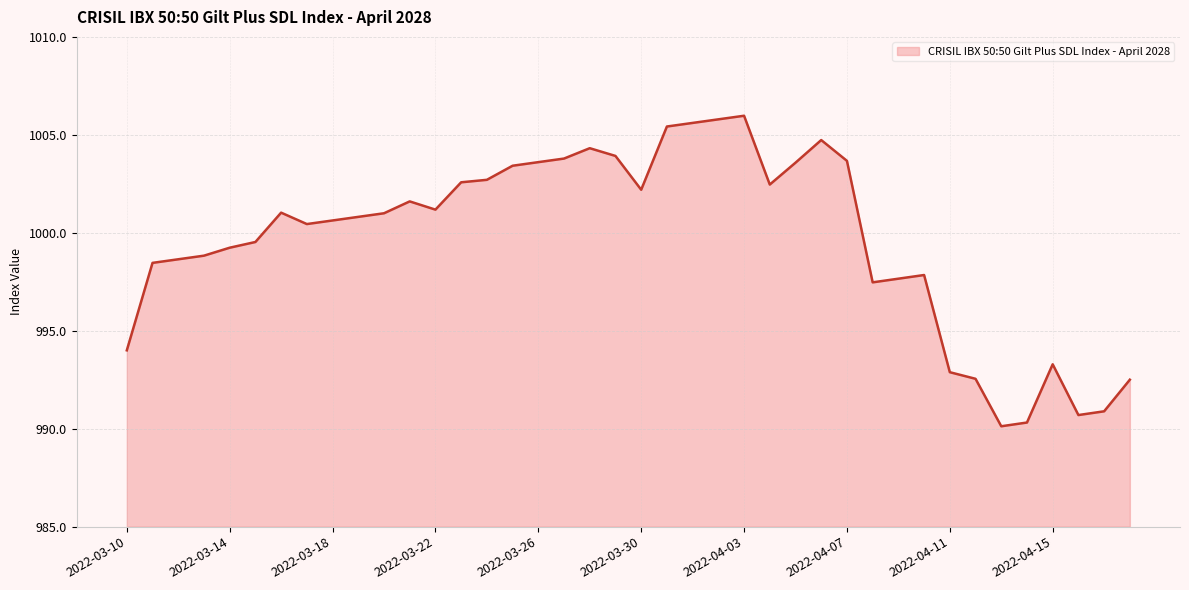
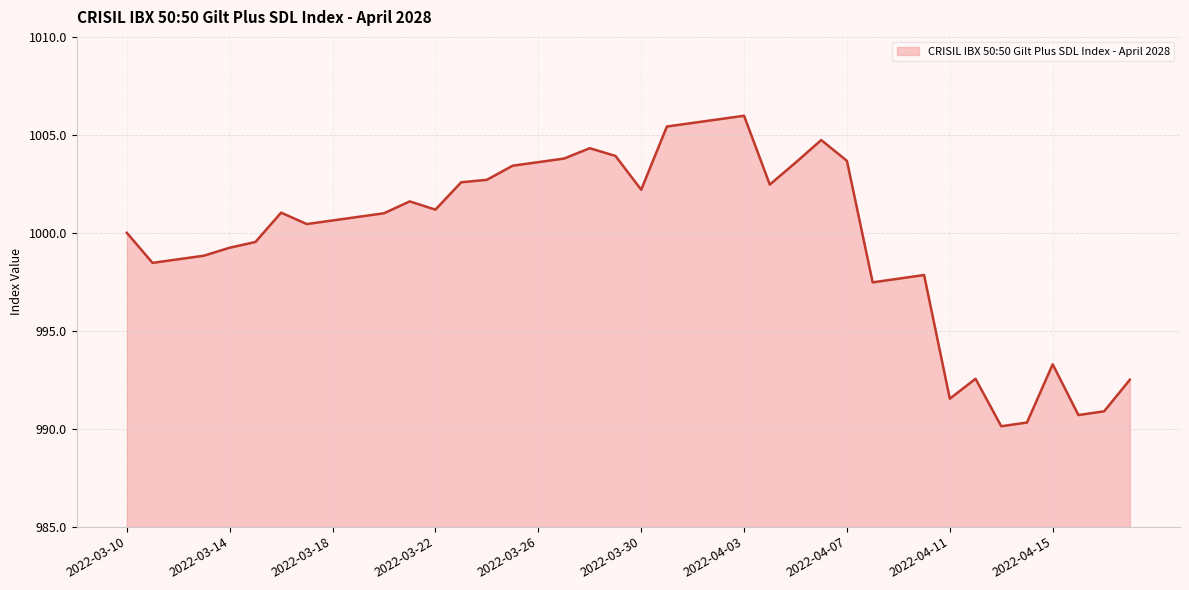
  {
-   "2022-03-10": 994,
+   "2022-03-10": 1000,
    "2022-03-14": 999.2,
    "2022-03-18": 1000.6,
    "2022-03-22": 1001.2,
    "2022-03-26": 1003.6,
    "2022-03-30": 1002.2,
    "2022-04-03": 1006.0,
    "2022-04-07": 1003.7,
-   "2022-04-11": 992.9,
+   "2022-04-11": 991.5,
    "2022-04-15": 993.3
  }
